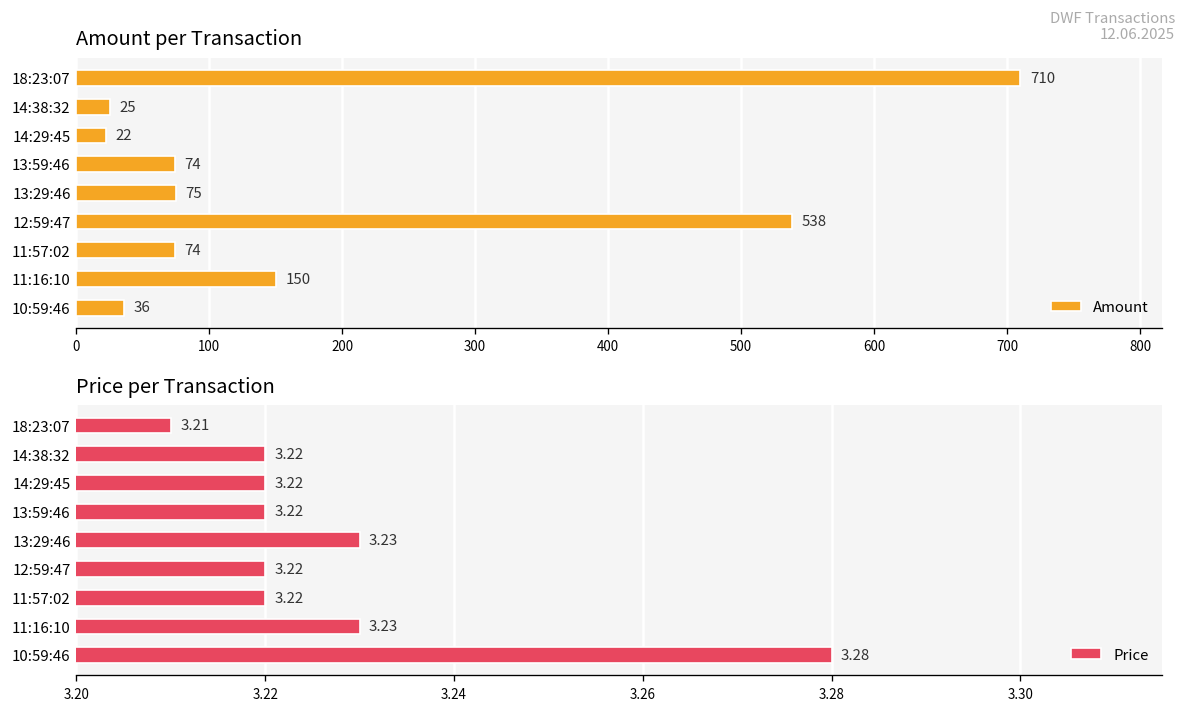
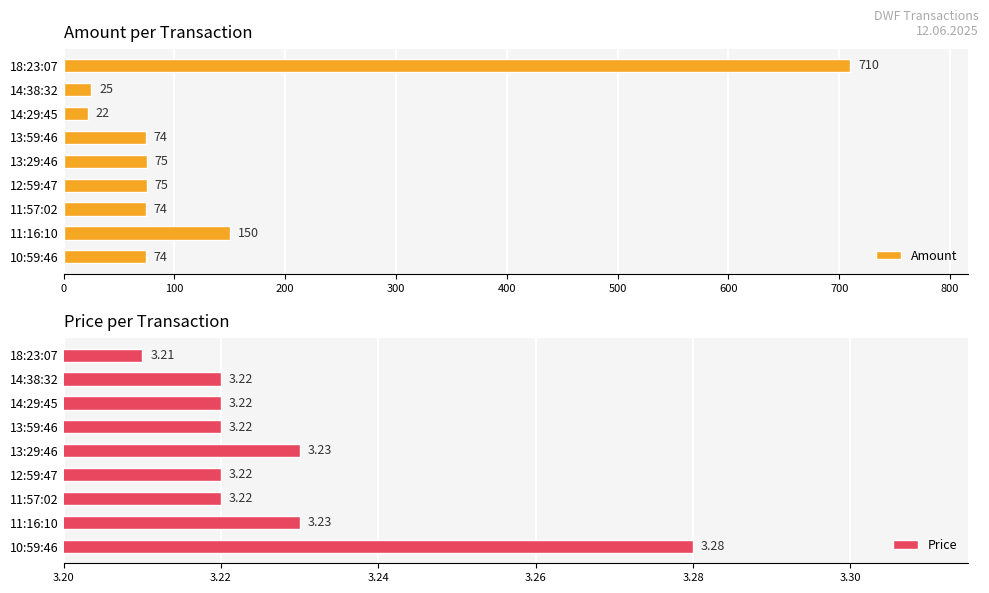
  {
    "Amount per Transaction": {
      "18:23:07": 710,
      "14:38:32": 25,
      "14:29:45": 22,
      "13:59:46": 74,
      "13:29:46": 75,
-     "12:59:47": 538,
+     "12:59:47": 75,
      "11:57:02": 74,
      "11:16:10": 150,
-     "10:59:46": 36
+     "10:59:46": 74
    },
    "Price per Transaction": {
      "18:23:07": 3.21,
      "14:38:32": 3.22,
      "14:29:45": 3.22,
      "13:59:46": 3.22,
      "13:29:46": 3.23,
      "12:59:47": 3.22,
      "11:57:02": 3.22,
      "11:16:10": 3.23,
      "10:59:46": 3.28
    }
  }
